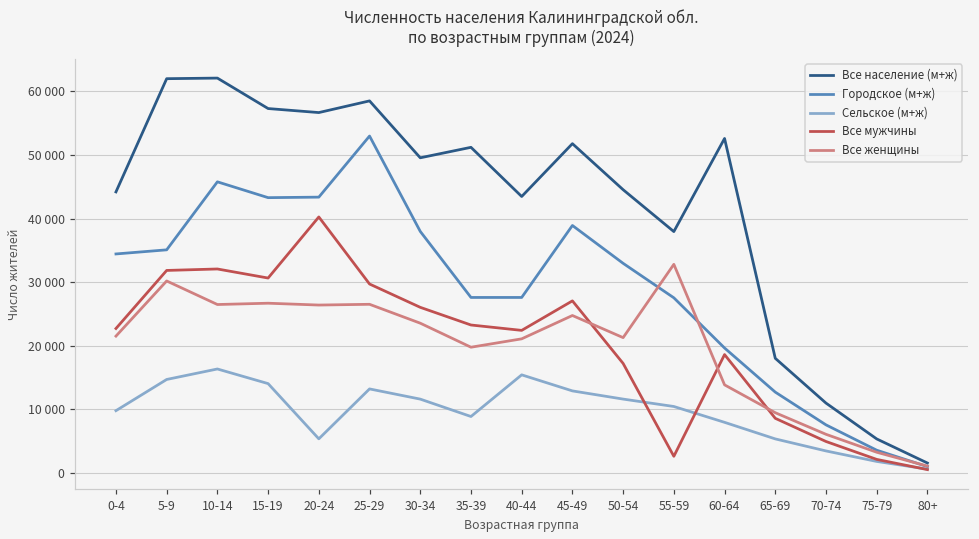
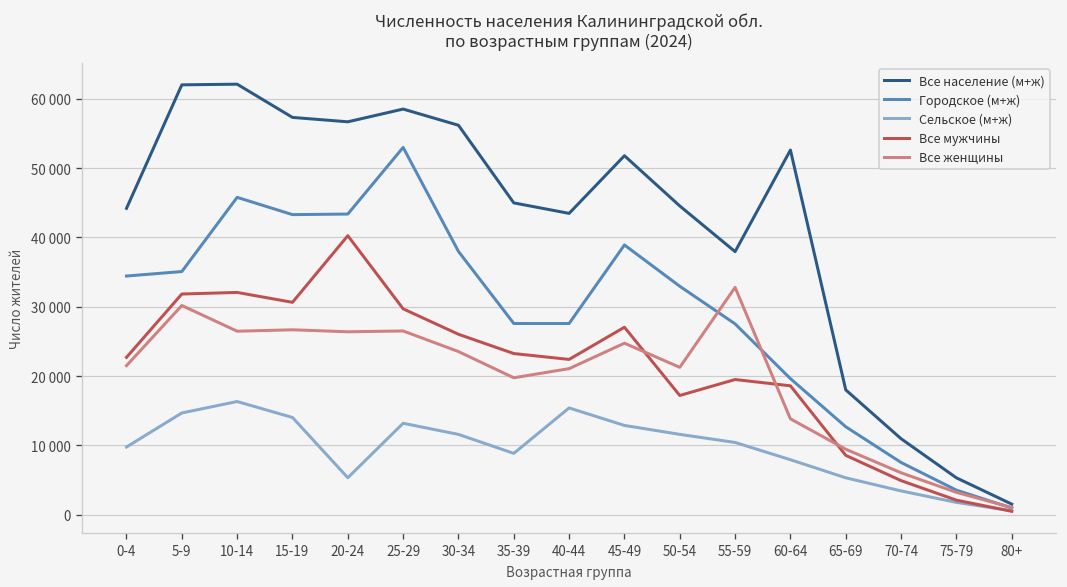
  {
    "Все население (м+ж)": {
      "0-4": 44000,
      "5-9": 62000,
      "10-14": 62000,
      "15-19": 57000,
      "20-24": 57000,
      "25-29": 59000,
-     "30-34": 50000,
-     "35-39": 51000,
+     "30-34": 56000,
+     "35-39": 45000,
      "40-44": 43000,
      "45-49": 52000,
      "50-54": 45000,
      "55-59": 38000,
      "60-64": 53000,
      "65-69": 18000,
      "70-74": 11000,
      "75-79": 5000,
      "80+": 2000
    },
    "Городское (м+ж)": {
      "0-4": 34000,
      "5-9": 35000,
      "10-14": 46000,
      "15-19": 43000,
      "20-24": 43000,
      "25-29": 53000,
      "30-34": 38000,
      "35-39": 28000,
      "40-44": 28000,
      "45-49": 39000,
      "50-54": 33000,
      "55-59": 28000,
      "60-64": 20000,
      "65-69": 13000,
      "70-74": 8000
    },
    "Сельское (м+ж)": {
      "0-4": 10000,
      "5-9": 15000,
      "10-14": 16000,
      "15-19": 14000,
      "20-24": 5000,
      "25-29": 13000,
      "30-34": 12000,
      "35-39": 9000,
      "40-44": 15000,
      "45-49": 13000,
      "50-54": 12000,
      "55-59": 10000,
      "60-64": 8000,
      "65-69": 5000,
      "70-74": 3000
    },
    "Все мужчины": {
      "0-4": 23000,
      "5-9": 32000,
      "10-14": 32000,
      "15-19": 31000,
      "20-24": 40000,
      "25-29": 30000,
      "30-34": 26000,
      "35-39": 23000,
      "40-44": 22000,
      "45-49": 27000,
      "50-54": 17000,
-     "55-59": 3000,
+     "55-59": 19000,
      "60-64": 19000,
      "65-69": 9000,
      "70-74": 5000
    },
    "Все женщины": {
      "0-4": 21000,
      "5-9": 30000,
      "10-14": 26000,
      "15-19": 27000,
      "20-24": 26000,
      "25-29": 27000,
      "30-34": 24000,
      "35-39": 20000,
      "40-44": 21000,
      "45-49": 25000,
      "50-54": 21000,
      "55-59": 33000,
      "60-64": 14000,
      "65-69": 9000,
      "70-74": 6000
    }
  }
